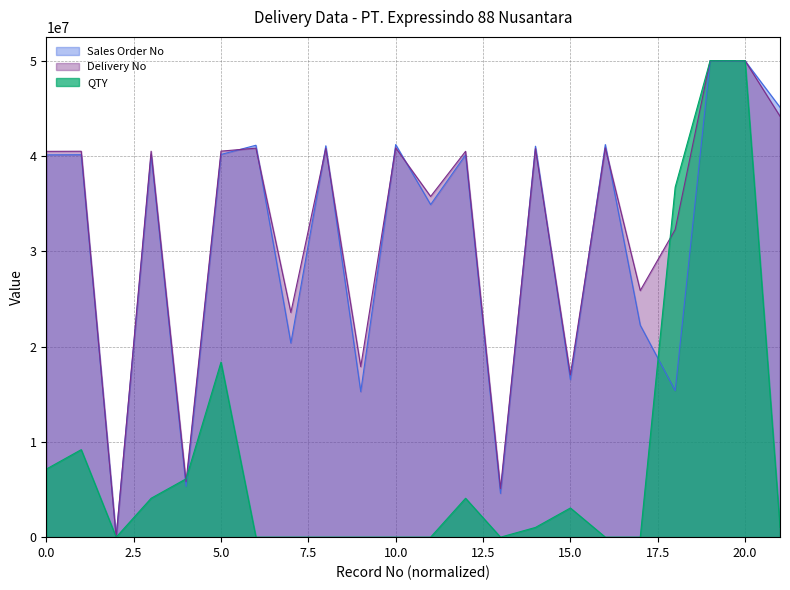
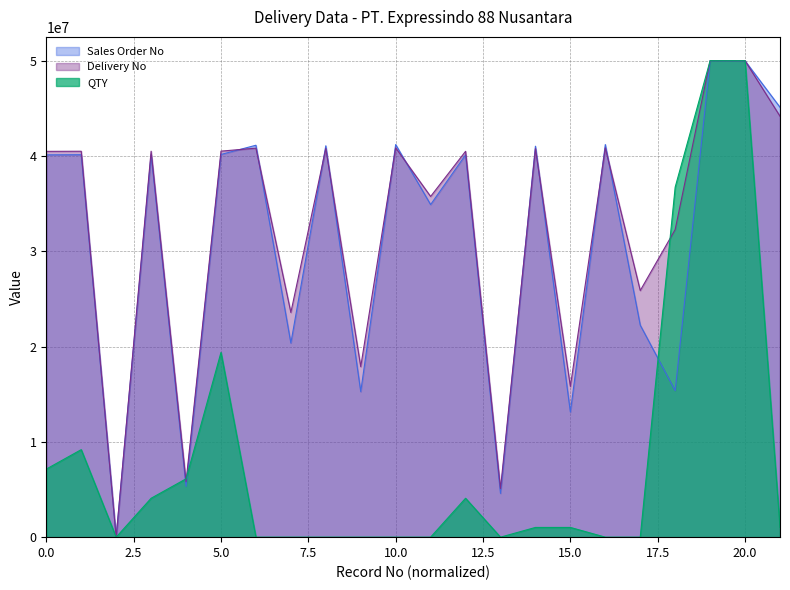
  {
    "Sales Order No": {
      "0.0": 40000000,
      "5.0": 40000000,
      "10.0": 41000000,
-     "15.0": 17000000
+     "15.0": 13000000
    },
    "Delivery No": {
      "0.0": 40000000,
      "5.0": 41000000,
      "10.0": 41000000,
-     "15.0": 17000000
+     "15.0": 16000000
    },
    "QTY": {
      "0.0": 7000000,
-     "5.0": 18000000,
+     "5.0": 19000000,
      "10.0": 0,
-     "15.0": 3000000
+     "15.0": 1000000
    }
  }
